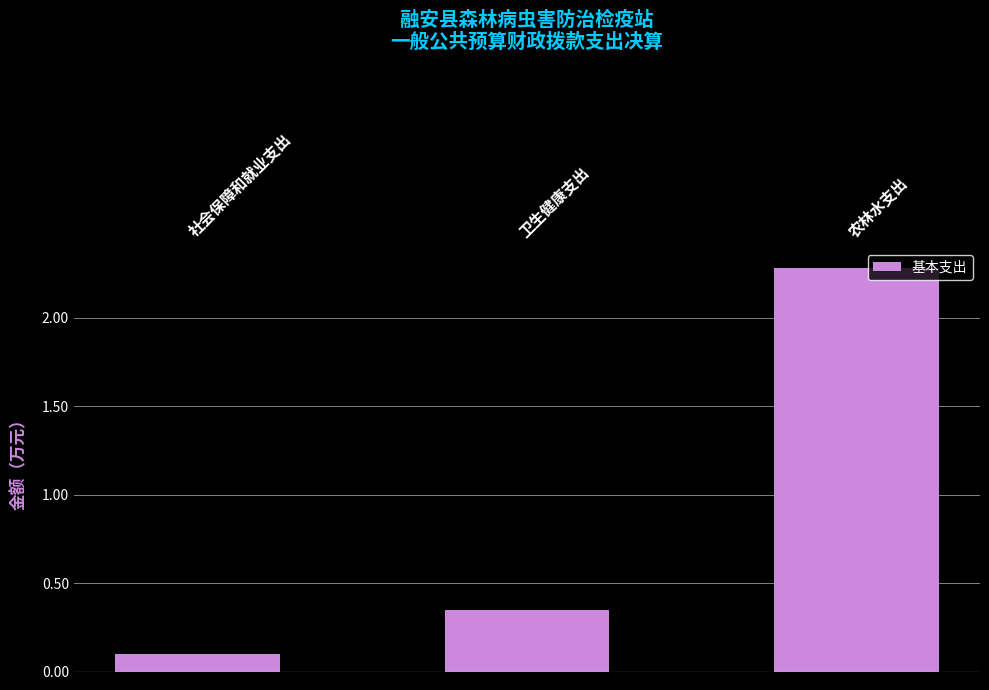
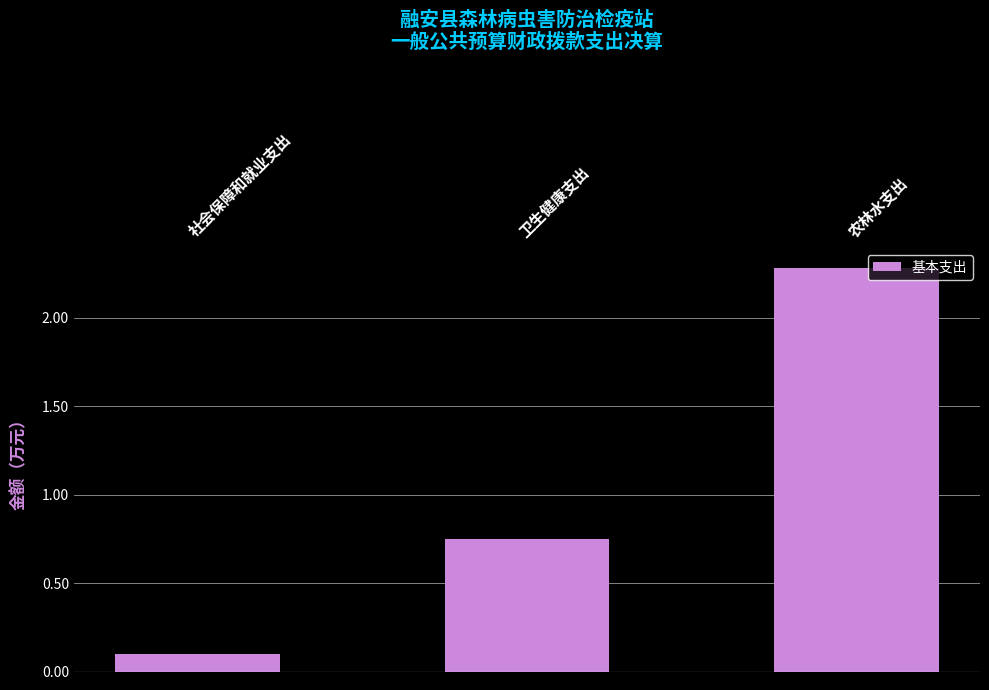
  {
    "社会保障和就业支出": 0.10,
-   "卫生健康支出": 0.35,
+   "卫生健康支出": 0.75,
    "农林水支出": 2.28
  }
